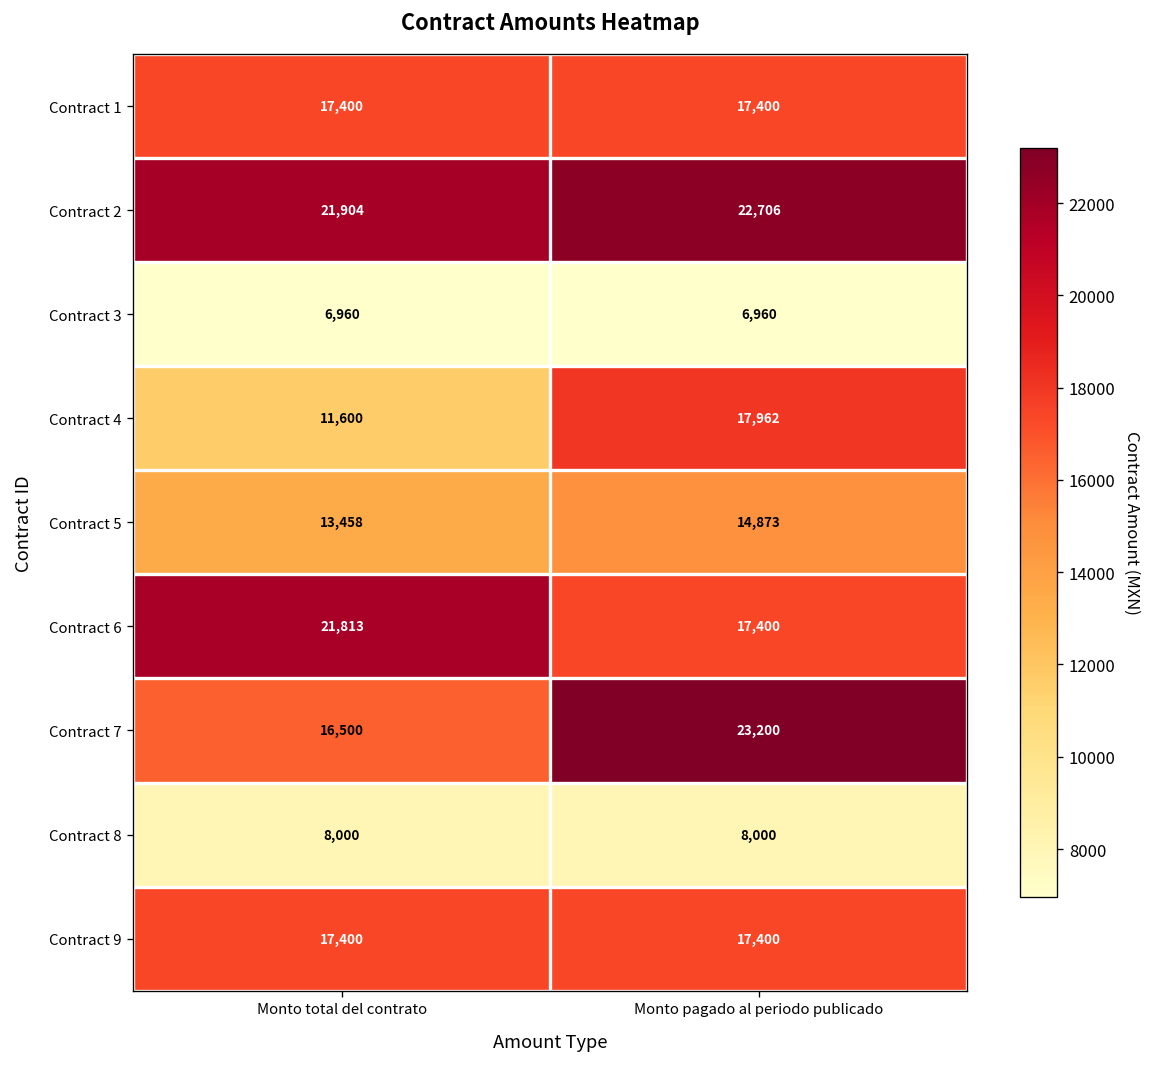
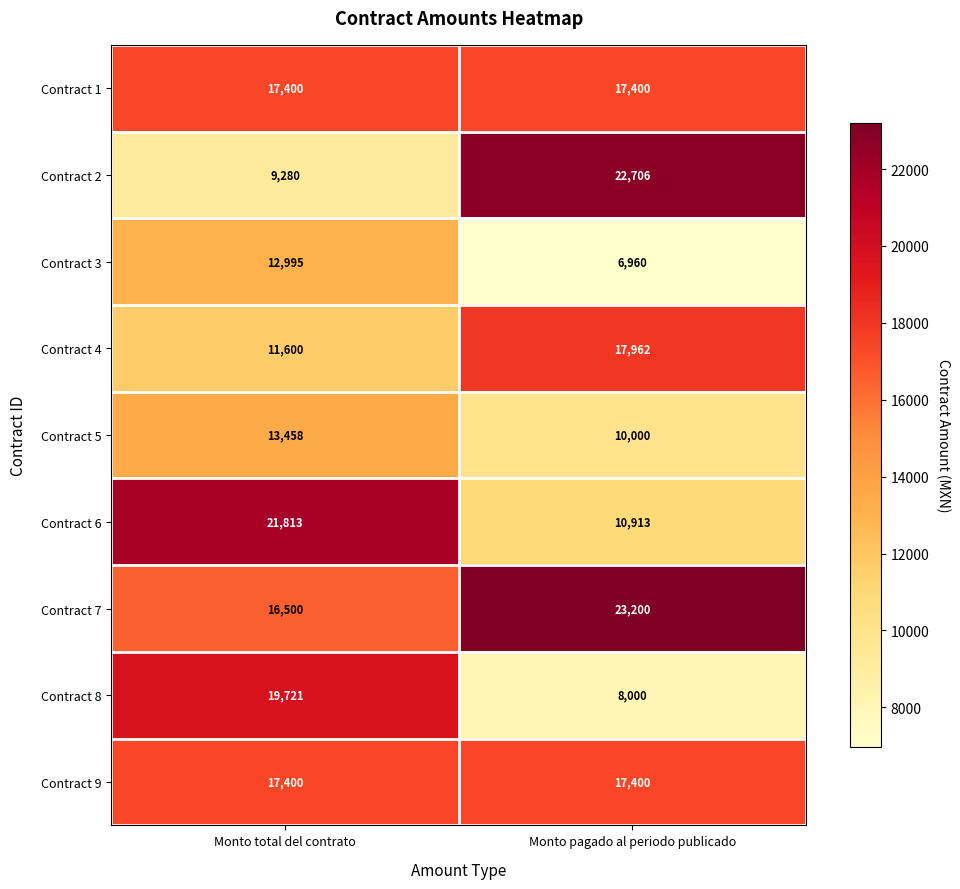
  {
    "Contract 1": {
      "Monto total del contrato": "17,400",
      "Monto pagado al periodo publicado": "17,400"
    },
    "Contract 2": {
-     "Monto total del contrato": "21,904",
+     "Monto total del contrato": "9,280",
      "Monto pagado al periodo publicado": "22,706"
    },
    "Contract 3": {
-     "Monto total del contrato": "6,960",
+     "Monto total del contrato": "12,995",
      "Monto pagado al periodo publicado": "6,960"
    },
    "Contract 4": {
      "Monto total del contrato": "11,600",
      "Monto pagado al periodo publicado": "17,962"
    },
    "Contract 5": {
      "Monto total del contrato": "13,458",
-     "Monto pagado al periodo publicado": "14,873"
+     "Monto pagado al periodo publicado": "10,000"
    },
    "Contract 6": {
      "Monto total del contrato": "21,813",
-     "Monto pagado al periodo publicado": "17,400"
+     "Monto pagado al periodo publicado": "10,913"
    },
    "Contract 7": {
      "Monto total del contrato": "16,500",
      "Monto pagado al periodo publicado": "23,200"
    },
    "Contract 8": {
-     "Monto total del contrato": "8,000",
+     "Monto total del contrato": "19,721",
      "Monto pagado al periodo publicado": "8,000"
    },
    "Contract 9": {
      "Monto total del contrato": "17,400",
      "Monto pagado al periodo publicado": "17,400"
    }
  }
